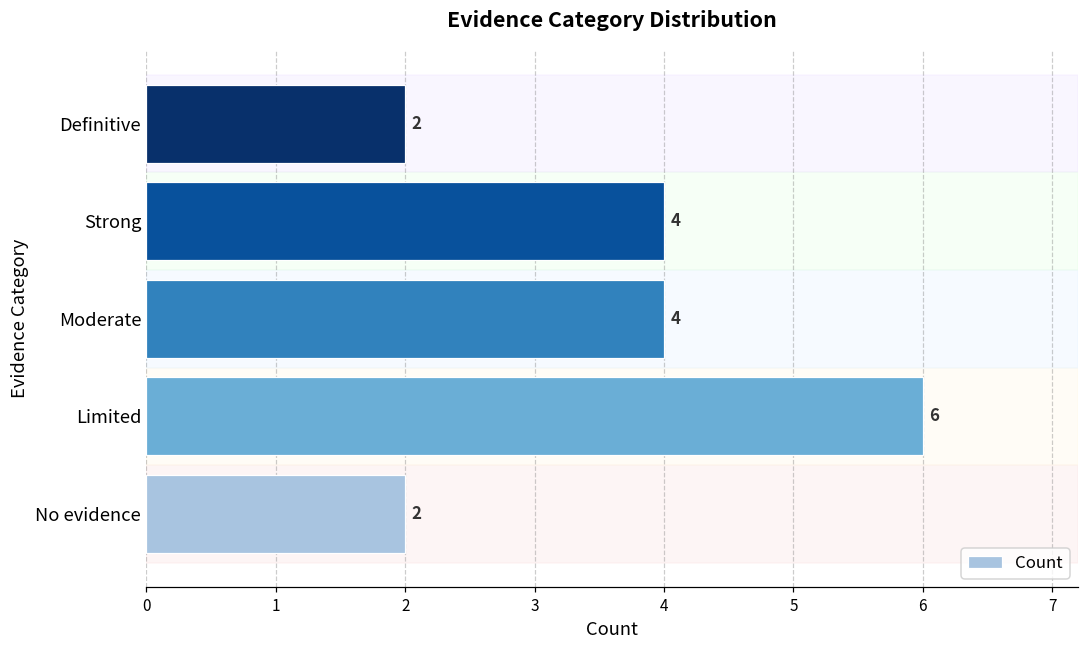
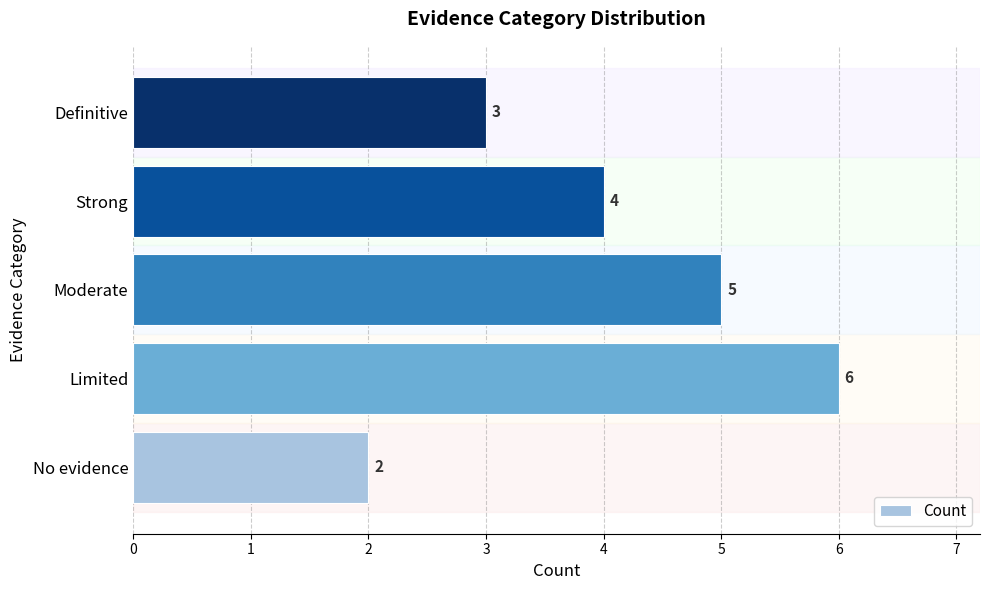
  {
-   "Definitive": 2,
+   "Definitive": 3,
    "Strong": 4,
-   "Moderate": 4,
+   "Moderate": 5,
    "Limited": 6,
    "No evidence": 2
  }
